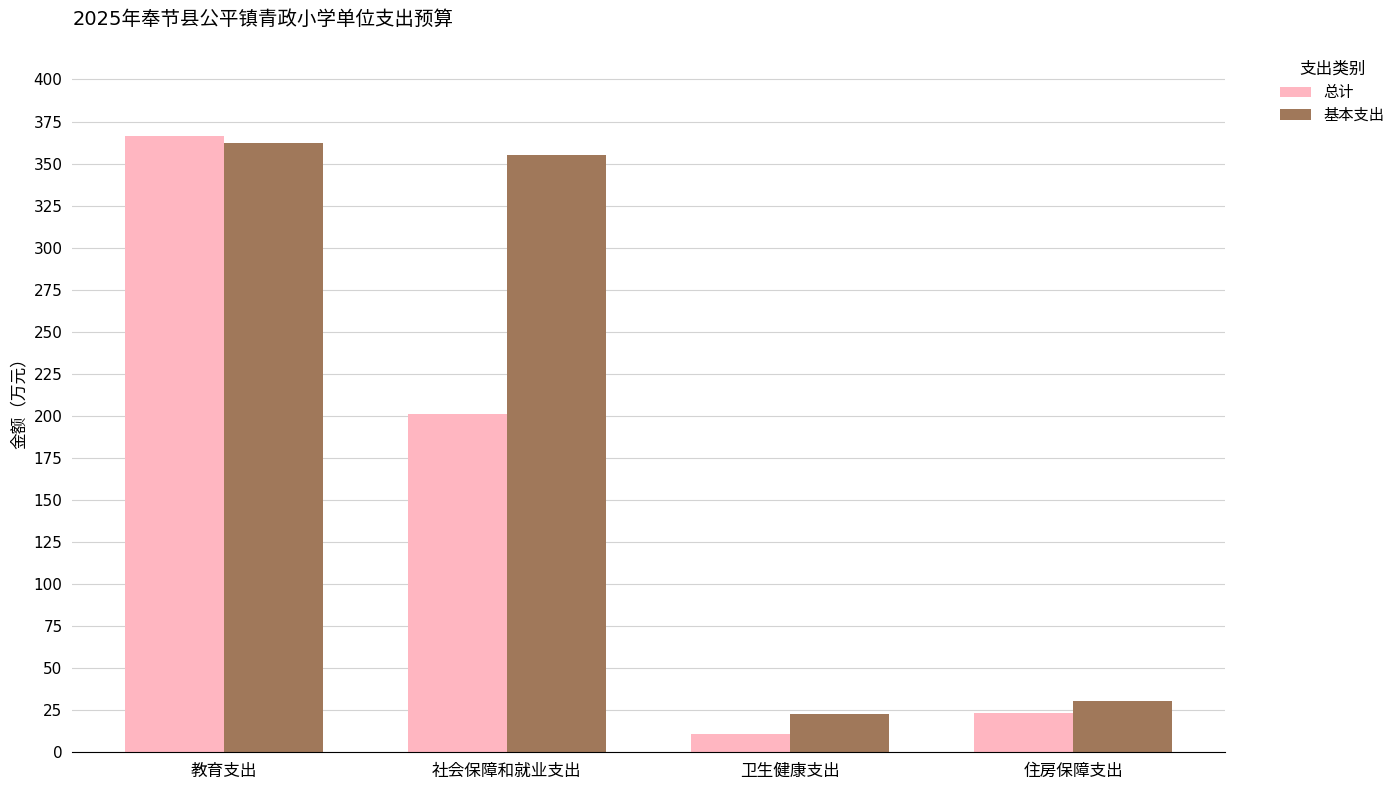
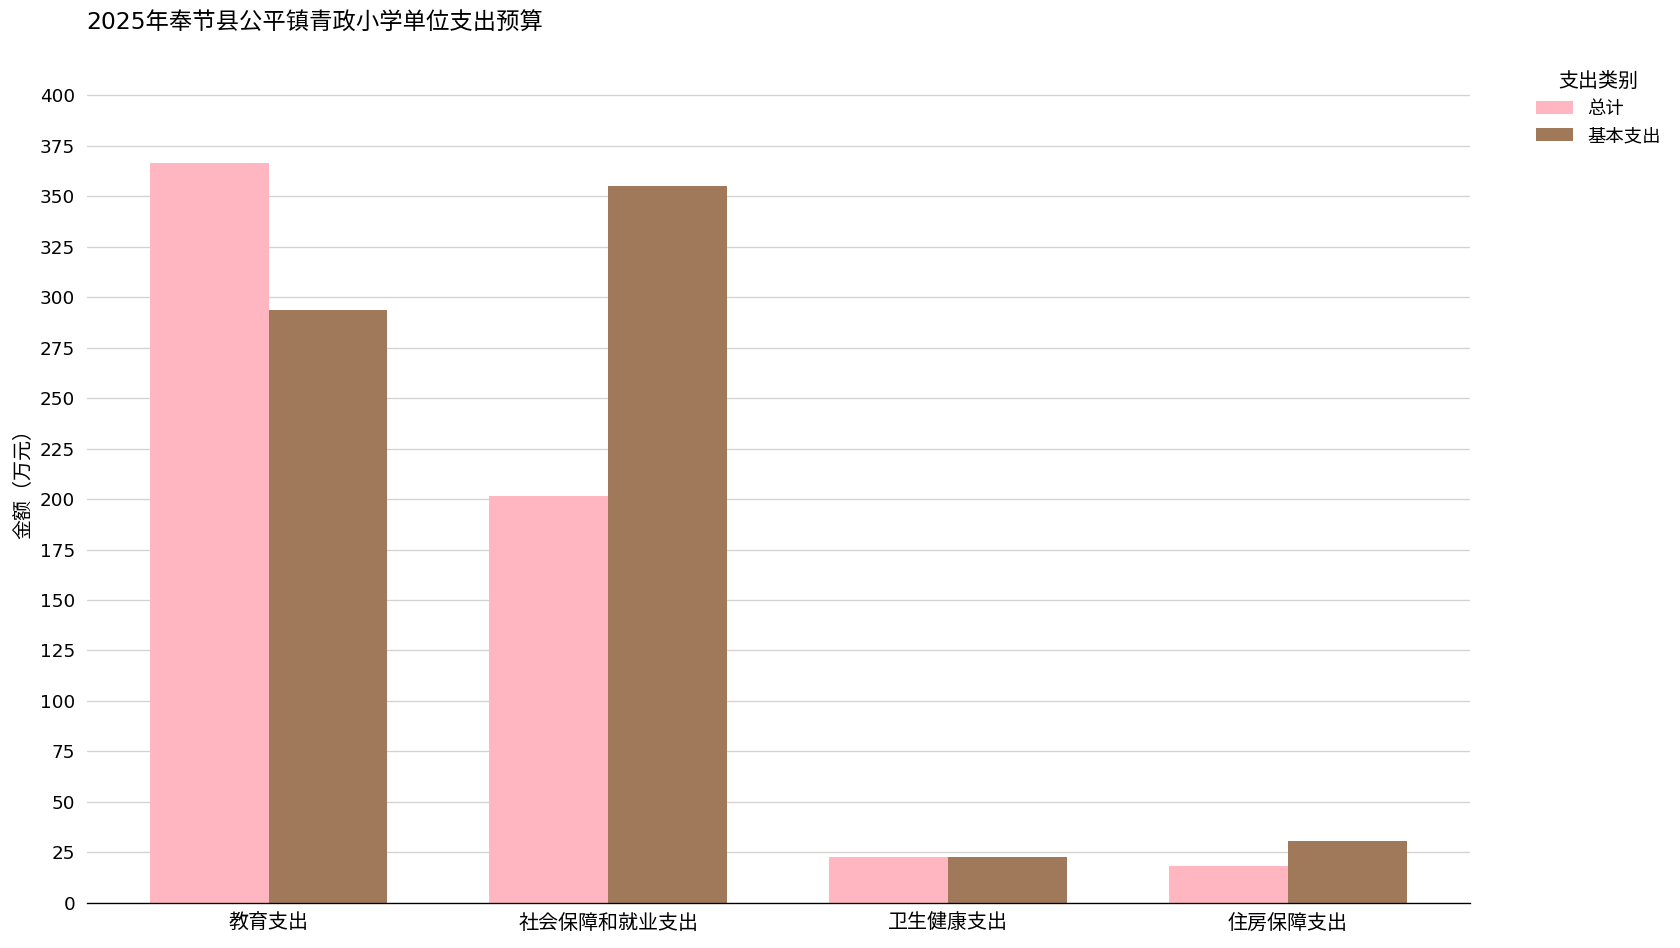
  {
    "总计": {
      "教育支出": 366,
      "社会保障和就业支出": 201,
-     "卫生健康支出": 11,
-     "住房保障支出": 23
+     "卫生健康支出": 23,
+     "住房保障支出": 18
    },
    "基本支出": {
-     "教育支出": 363,
+     "教育支出": 293,
      "社会保障和就业支出": 355,
      "卫生健康支出": 23,
      "住房保障支出": 31
    }
  }
